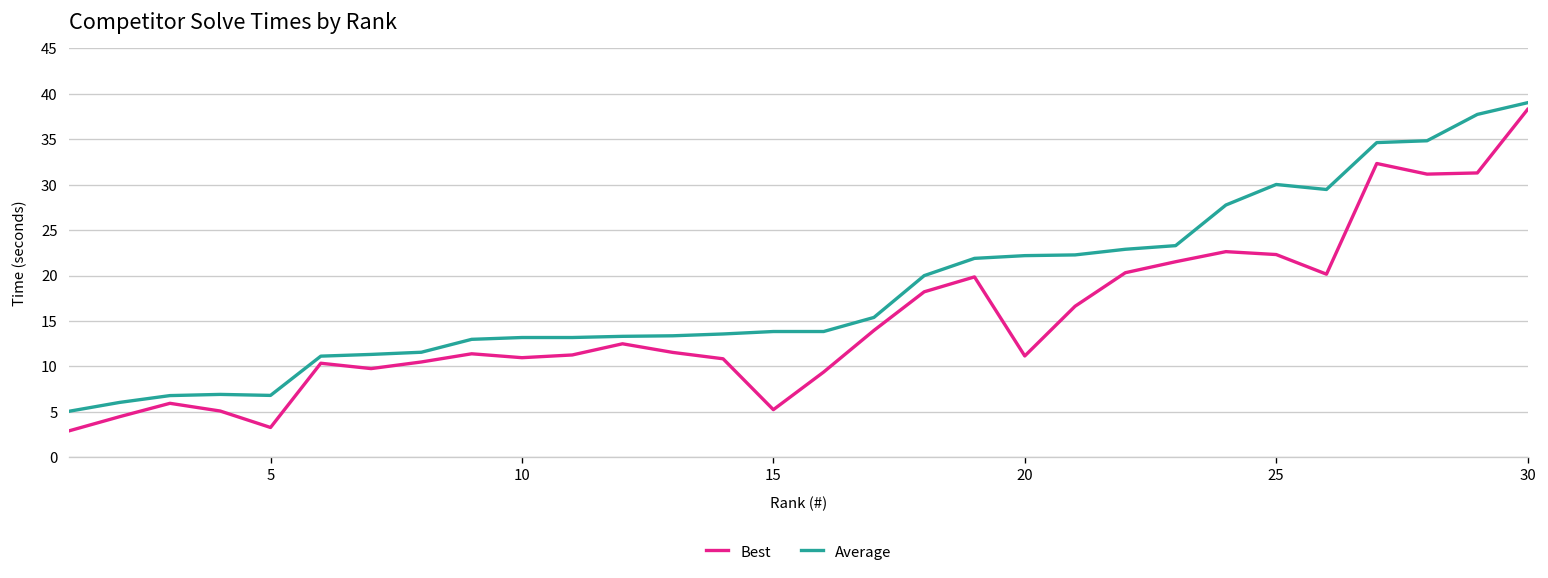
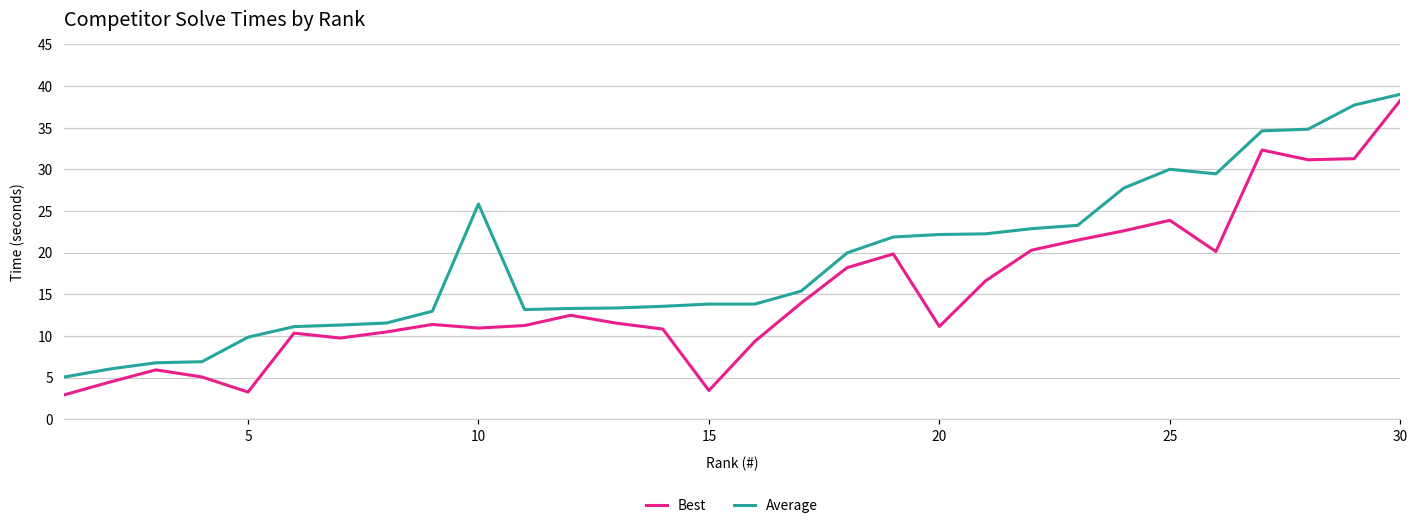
  {
    "Best": {
      "5": 3,
      "10": 11,
-     "15": 5,
+     "15": 3,
      "20": 11,
-     "25": 22,
+     "25": 24,
      "30": 38
    },
    "Average": {
-     "5": 7,
-     "10": 13,
+     "5": 10,
+     "10": 26,
      "15": 14,
      "20": 22,
      "25": 30,
      "30": 39
    }
  }
